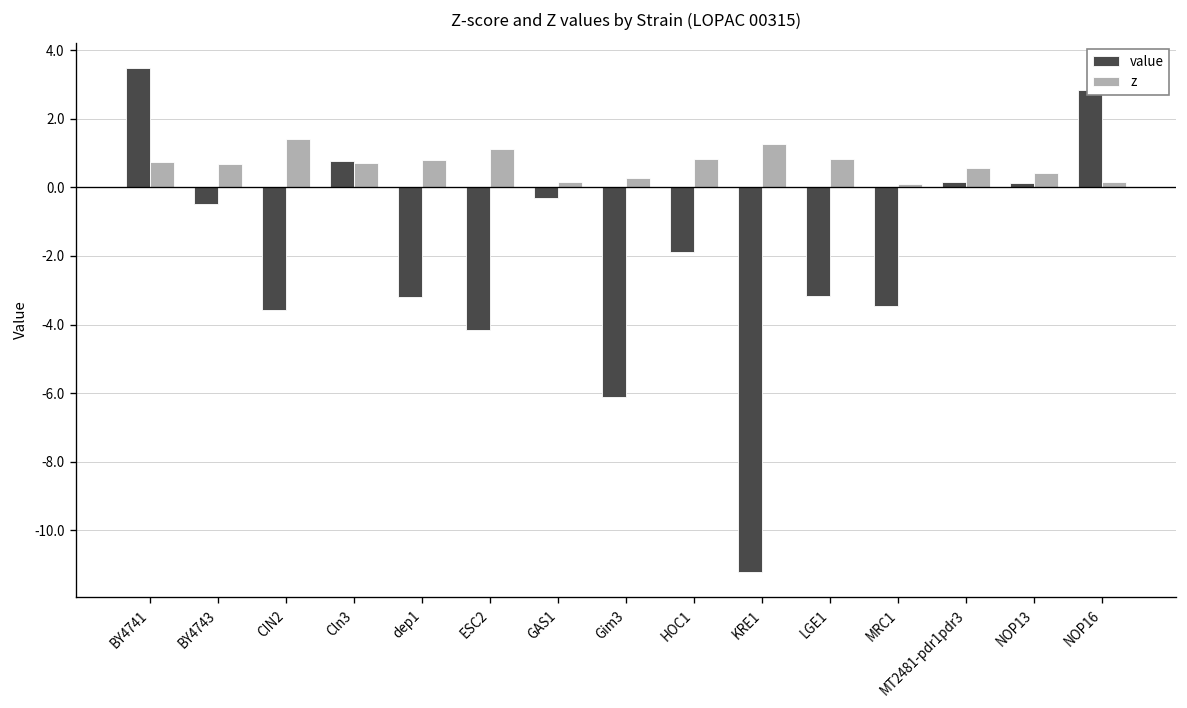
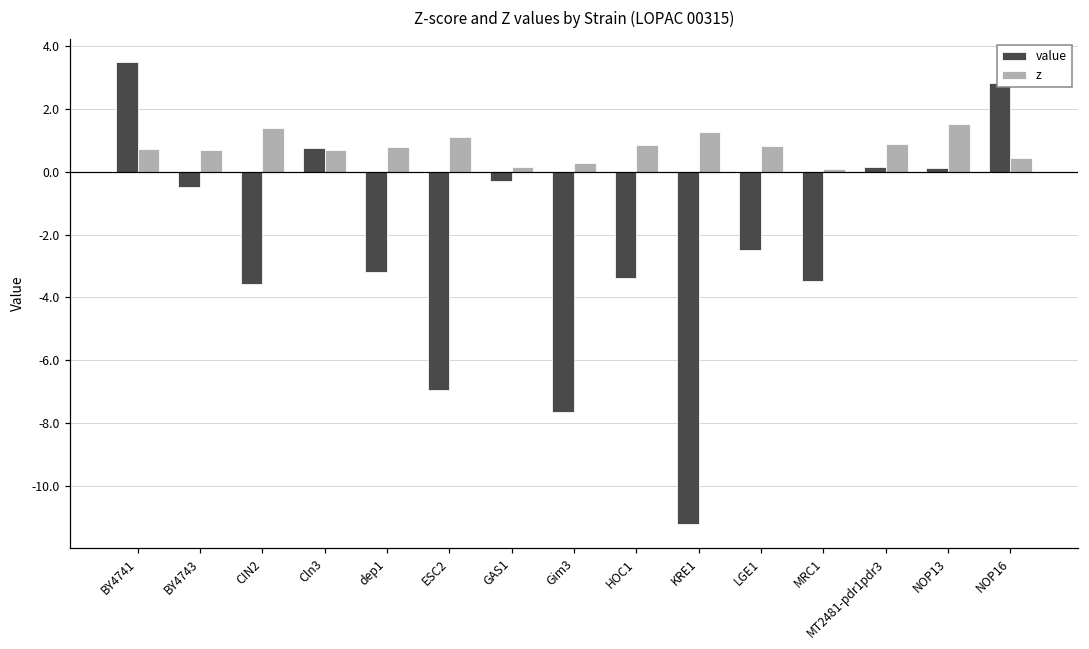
  {
    "value": {
      "BY4741": 3.5,
      "BY4743": -0.5,
      "CIN2": -3.6,
      "Cln3": 0.8,
      "dep1": -3.2,
-     "ESC2": -4.2,
+     "ESC2": -6.9,
      "GAS1": -0.3,
-     "Gim3": -6.1,
-     "HOC1": -1.9,
+     "Gim3": -7.6,
+     "HOC1": -3.4,
      "KRE1": -11.2,
-     "LGE1": -3.2,
+     "LGE1": -2.5,
      "MRC1": -3.5,
      "MT2481-pdr1pdr3": 0.2,
      "NOP13": 0.1
    },
    "z": {
      "BY4741": 0.7,
      "BY4743": 0.7,
      "CIN2": 1.4,
      "Cln3": 0.7,
      "dep1": 0.8,
      "ESC2": 1.1,
      "GAS1": 0.2,
      "Gim3": 0.3,
      "HOC1": 0.8,
      "KRE1": 1.3,
      "LGE1": 0.8,
      "MRC1": 0.1,
-     "MT2481-pdr1pdr3": 0.6,
-     "NOP13": 0.4,
-     "NOP16": 0.1
+     "MT2481-pdr1pdr3": 0.9,
+     "NOP13": 1.5,
+     "NOP16": 0.5
    }
  }
